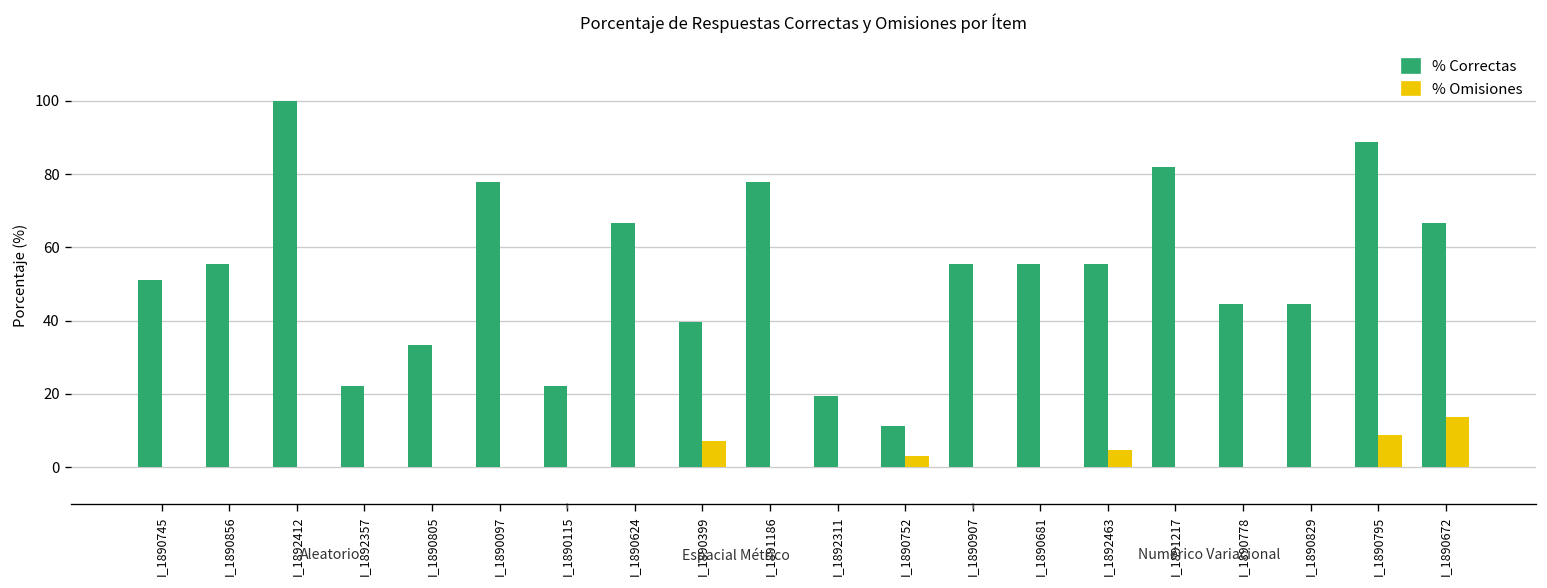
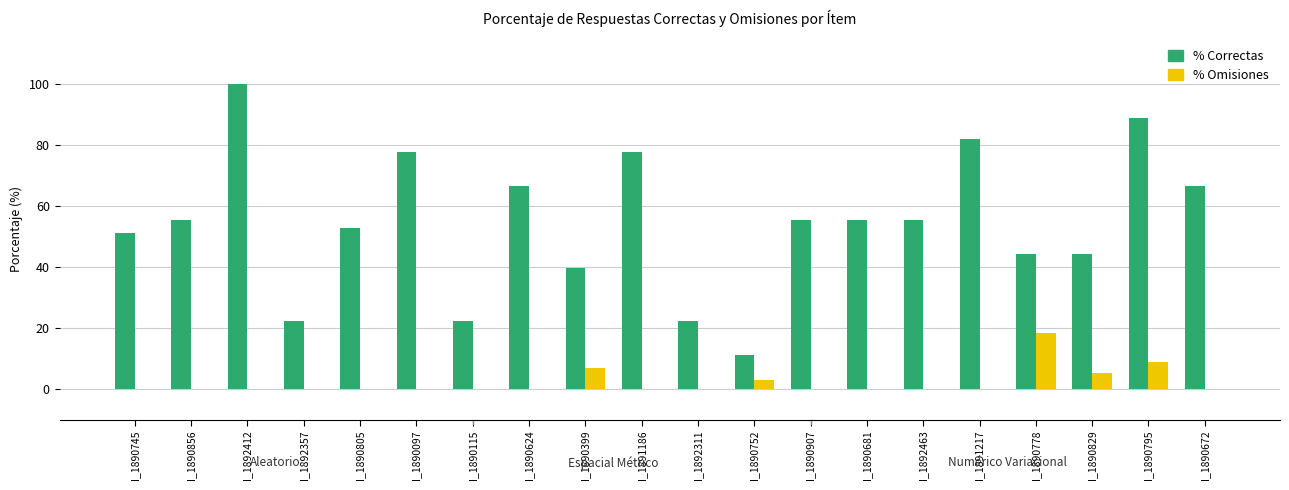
  {
    "% Correctas": {
      "I_1890745": 51,
      "I_1890856": 56,
      "I_1892412": 100,
      "I_1892357": 22,
-     "I_1890805": 33,
+     "I_1890805": 53,
      "I_1890097": 78,
      "I_1890115": 22,
      "I_1890624": 67,
      "I_1890399": 40,
      "I_1891186": 78,
-     "I_1892311": 19,
+     "I_1892311": 22,
      "I_1890752": 11,
      "I_1890907": 56,
      "I_1890681": 56,
      "I_1892463": 56,
      "I_1891217": 82,
      "I_1890778": 44,
      "I_1890829": 44,
      "I_1890795": 89,
      "I_1890672": 67
    },
    "% Omisiones": {
      "I_1890745": 0,
      "I_1890856": 0,
      "I_1892412": 0,
      "I_1892357": 0,
      "I_1890805": 0,
      "I_1890097": 0,
      "I_1890115": 0,
      "I_1890624": 0,
      "I_1890399": 7,
      "I_1891186": 0,
      "I_1892311": 0,
      "I_1890752": 3,
      "I_1890907": 0,
      "I_1890681": 0,
-     "I_1892463": 5,
+     "I_1892463": 0,
      "I_1891217": 0,
-     "I_1890778": 0,
-     "I_1890829": 0,
+     "I_1890778": 18,
+     "I_1890829": 5,
      "I_1890795": 9,
-     "I_1890672": 14
+     "I_1890672": 0
    }
  }
